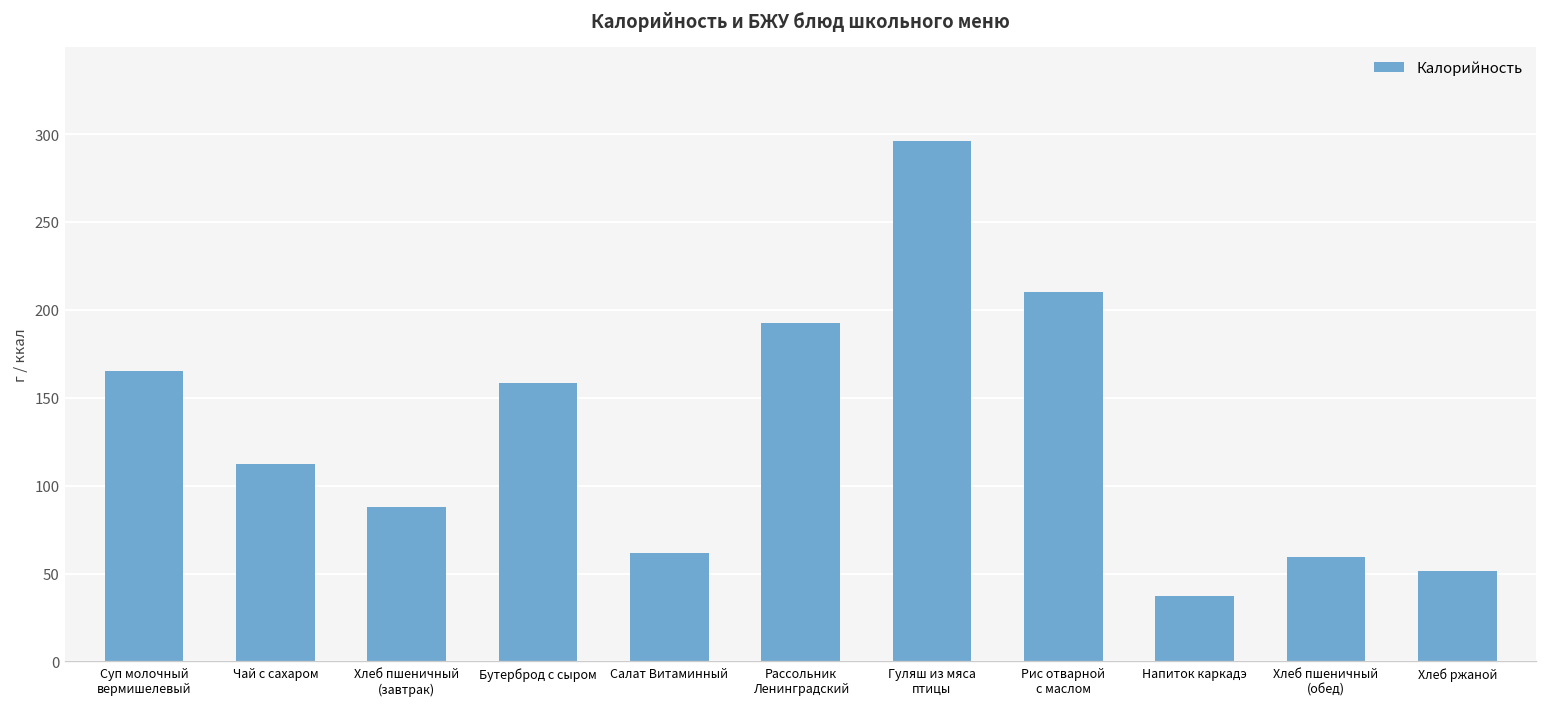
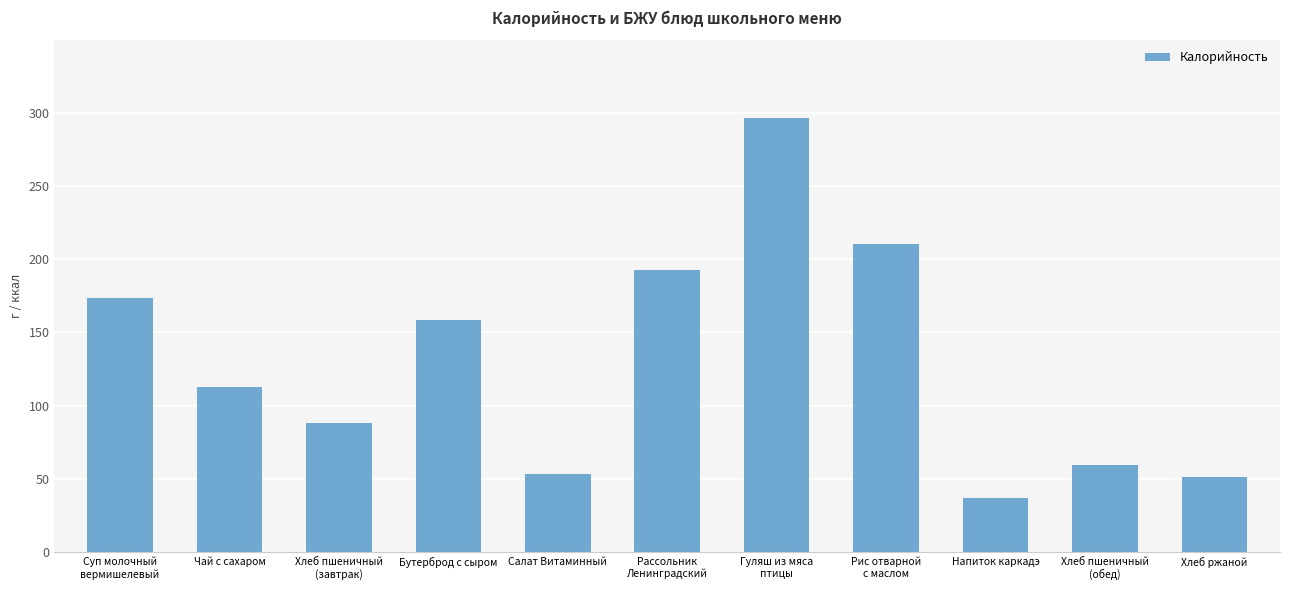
  {
-   "Суп молочный вермишелевый": 165,
+   "Суп молочный вермишелевый": 173,
    "Чай с сахаром": 112,
    "Хлеб пшеничный (завтрак)": 88,
    "Бутерброд с сыром": 158,
-   "Салат Витаминный": 62,
+   "Салат Витаминный": 54,
    "Рассольник Ленинградский": 192,
    "Гуляш из мяса птицы": 296,
    "Рис отварной с маслом": 210,
    "Напиток каркадэ": 37,
    "Хлеб пшеничный (обед)": 60,
    "Хлеб ржаной": 51
  }
